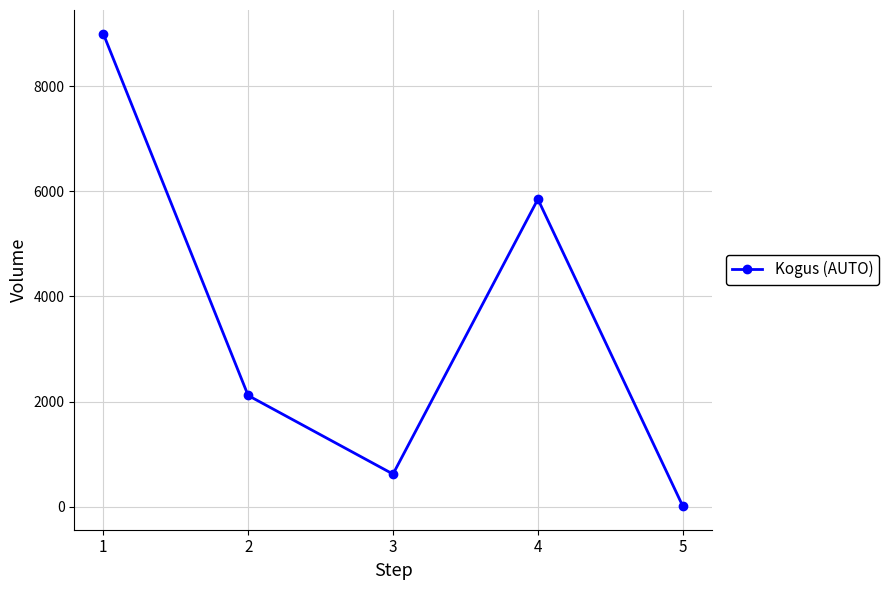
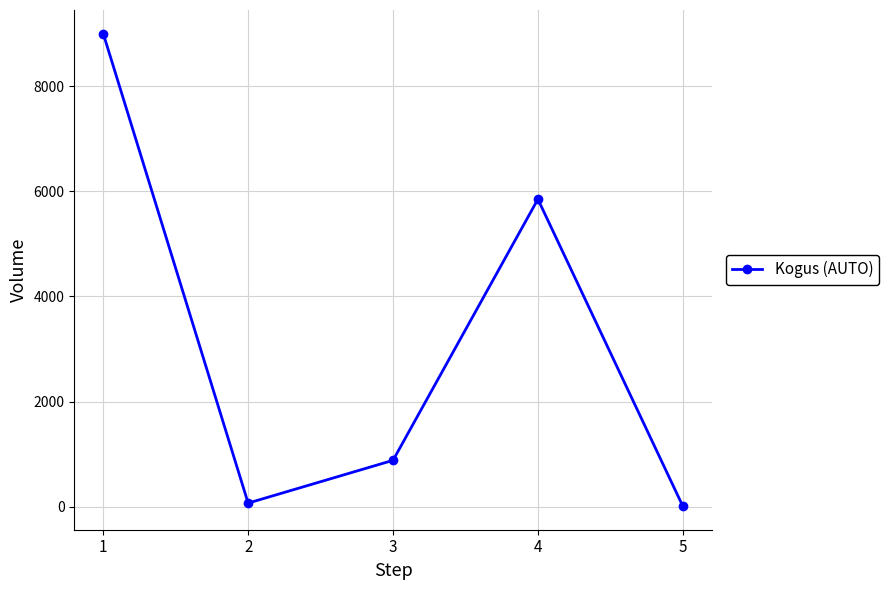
  {
    "1": 9000,
-   "2": 2100,
-   "3": 600,
+   "2": 100,
+   "3": 900,
    "4": 5800,
    "5": 0
  }
